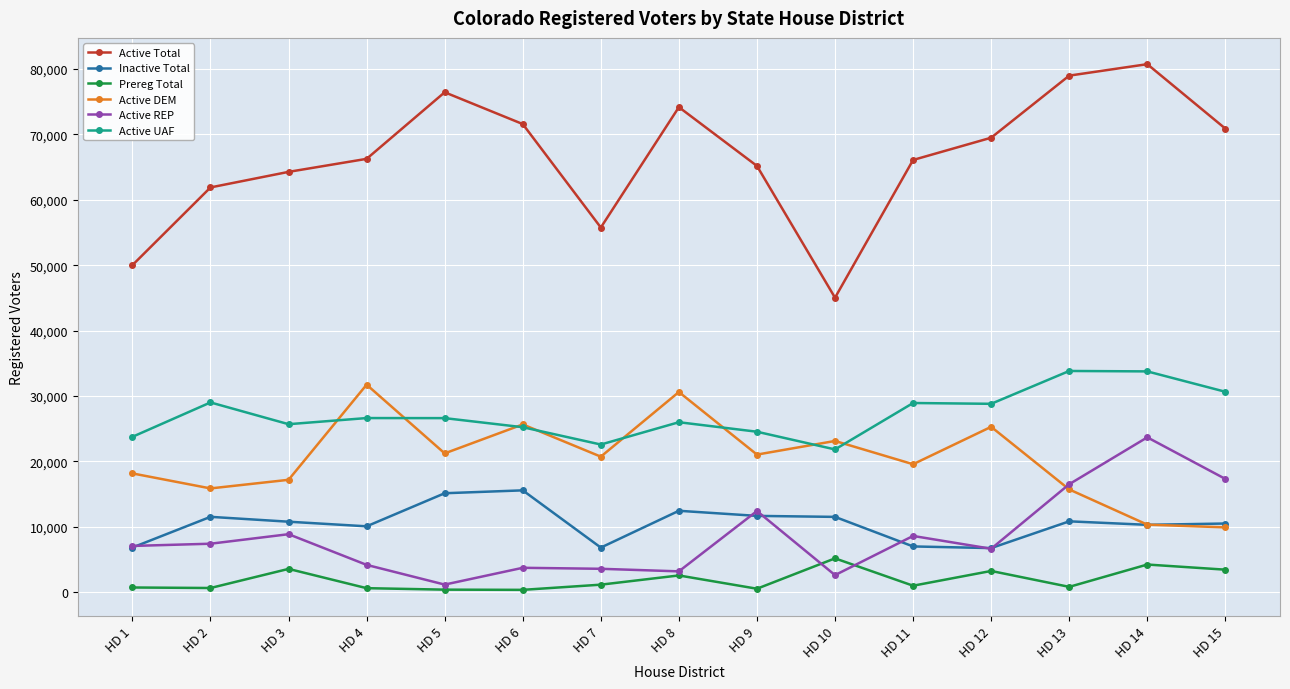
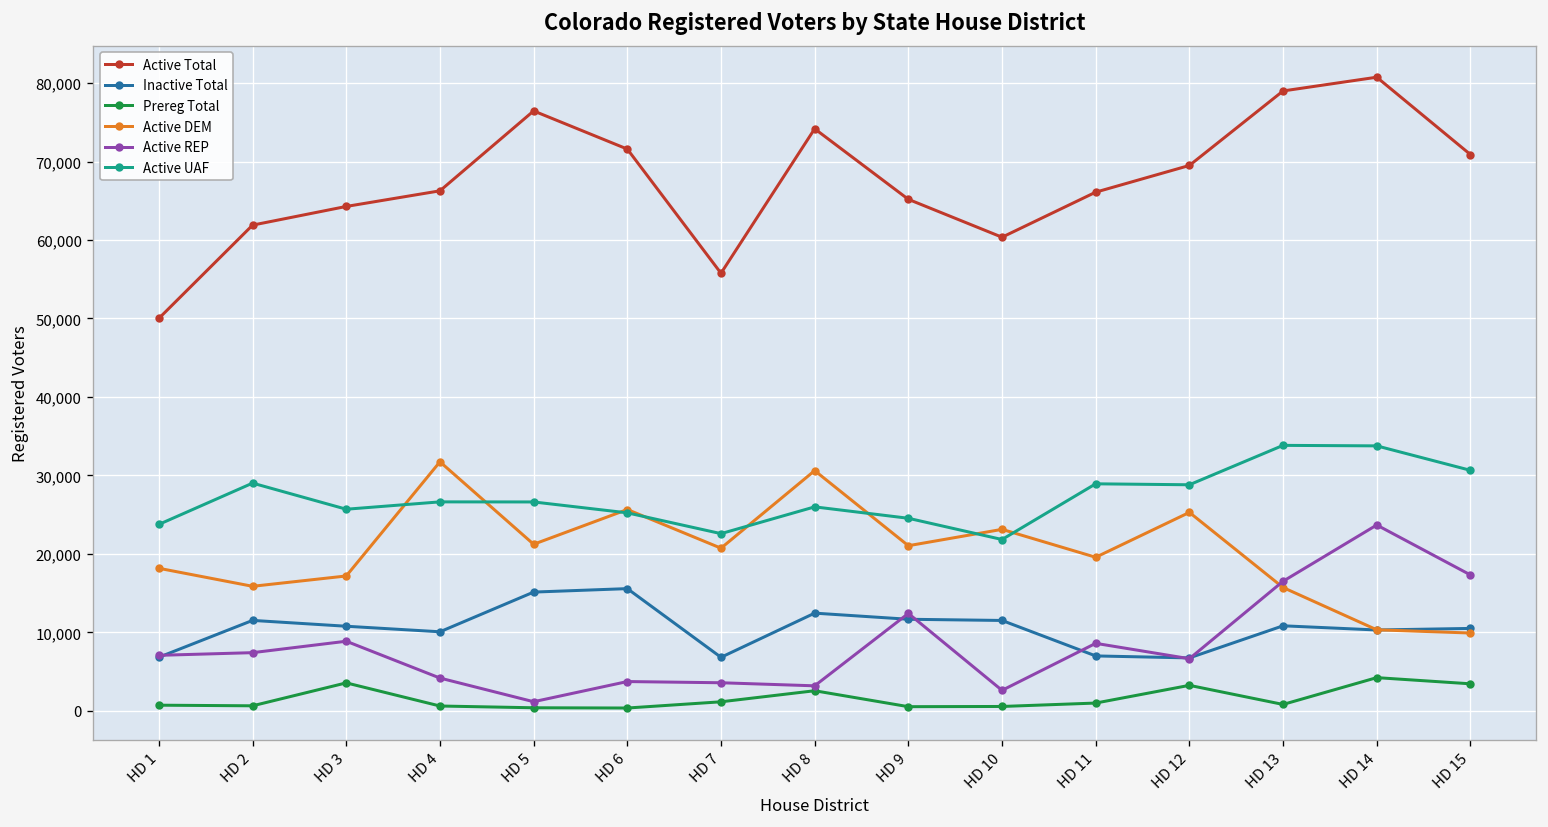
  {
    "Active Total": {
      "HD 1": "50,000",
      "HD 2": "62,000",
      "HD 3": "64,000",
      "HD 4": "66,000",
      "HD 5": "76,000",
      "HD 6": "72,000",
      "HD 7": "56,000",
      "HD 8": "74,000",
      "HD 9": "65,000",
-     "HD 10": "45,000",
+     "HD 10": "60,000",
      "HD 11": "66,000",
      "HD 12": "69,000",
      "HD 13": "79,000",
      "HD 14": "81,000",
      "HD 15": "71,000"
    },
    "Prereg Total": {
      "HD 1": "1,000",
      "HD 2": "1,000",
      "HD 3": "4,000",
      "HD 4": "1,000",
      "HD 5": "0",
      "HD 6": "0",
      "HD 7": "1,000",
      "HD 8": "3,000",
      "HD 9": "1,000",
-     "HD 10": "5,000",
+     "HD 10": "1,000",
      "HD 11": "1,000",
      "HD 12": "3,000",
      "HD 13": "1,000",
      "HD 14": "4,000",
      "HD 15": "3,000"
    },
    "Active DEM": {
      "HD 1": "18,000",
      "HD 2": "16,000",
      "HD 3": "17,000",
      "HD 4": "32,000",
      "HD 5": "21,000",
      "HD 6": "26,000",
      "HD 7": "21,000",
      "HD 8": "31,000",
      "HD 9": "21,000",
      "HD 10": "23,000",
      "HD 11": "20,000",
      "HD 12": "25,000",
      "HD 13": "16,000",
      "HD 15": "10,000"
    },
    "Active REP": {
      "HD 2": "7,000",
      "HD 3": "9,000",
      "HD 4": "4,000",
      "HD 5": "1,000",
      "HD 6": "4,000",
      "HD 7": "4,000",
      "HD 8": "3,000",
      "HD 9": "12,000",
      "HD 10": "3,000",
      "HD 11": "9,000",
      "HD 13": "17,000",
      "HD 14": "24,000",
      "HD 15": "17,000"
    }
  }
